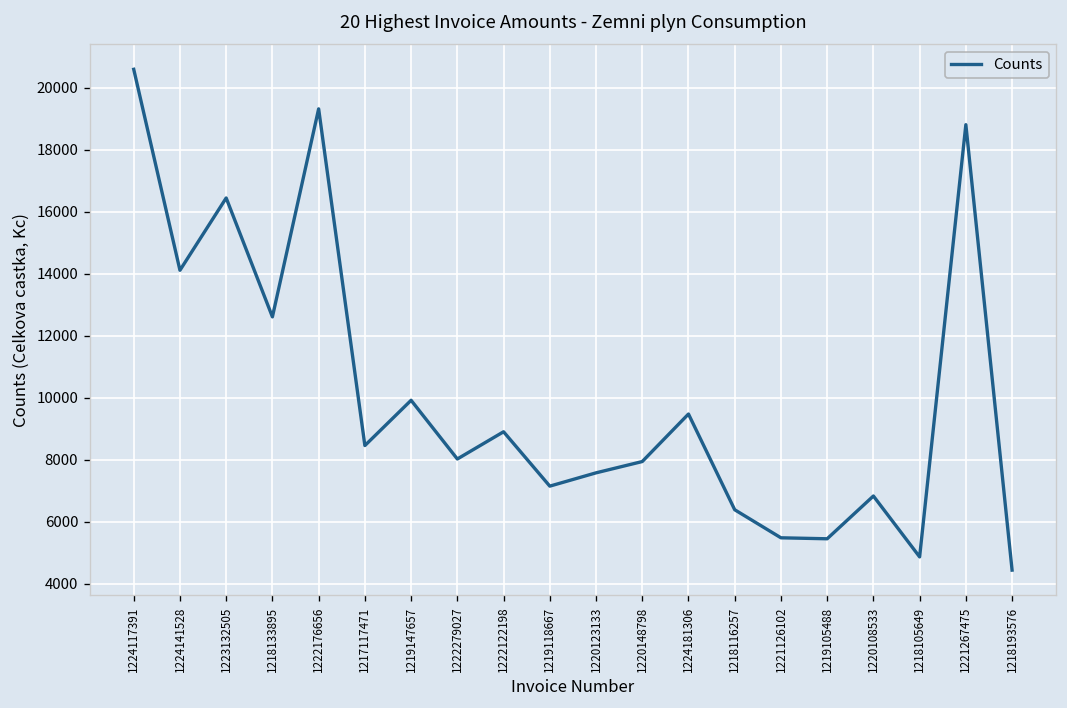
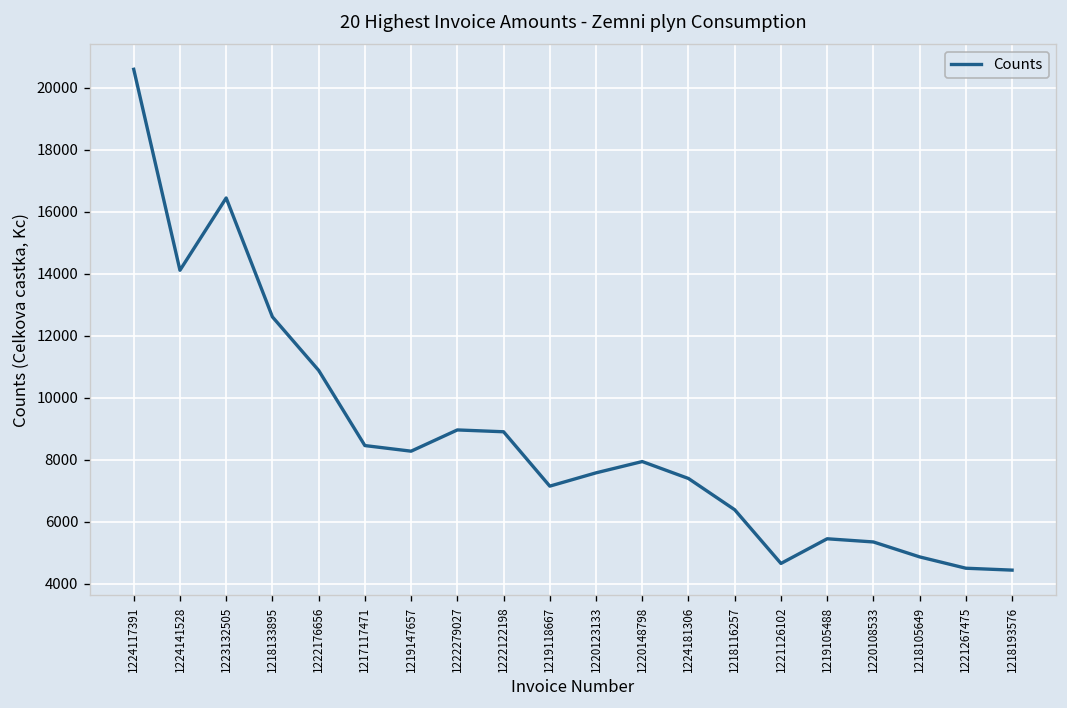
  {
    "1224117391": 20600,
    "1224141528": 14100,
    "1223132505": 16400,
    "1218133895": 12600,
-   "1222176656": 19300,
+   "1222176656": 10900,
    "1217117471": 8500,
-   "1219147657": 9900,
-   "1222279027": 8000,
+   "1219147657": 8300,
+   "1222279027": 9000,
    "1222122198": 8900,
    "1219118667": 7100,
    "1220123133": 7600,
    "1220148798": 7900,
-   "1224181306": 9500,
+   "1224181306": 7400,
    "1218116257": 6400,
-   "1221126102": 5500,
+   "1221126102": 4700,
    "1219105488": 5400,
-   "1220108533": 6800,
+   "1220108533": 5300,
    "1218105649": 4900,
-   "1221267475": 18800,
+   "1221267475": 4500,
    "1218193576": 4400
  }
